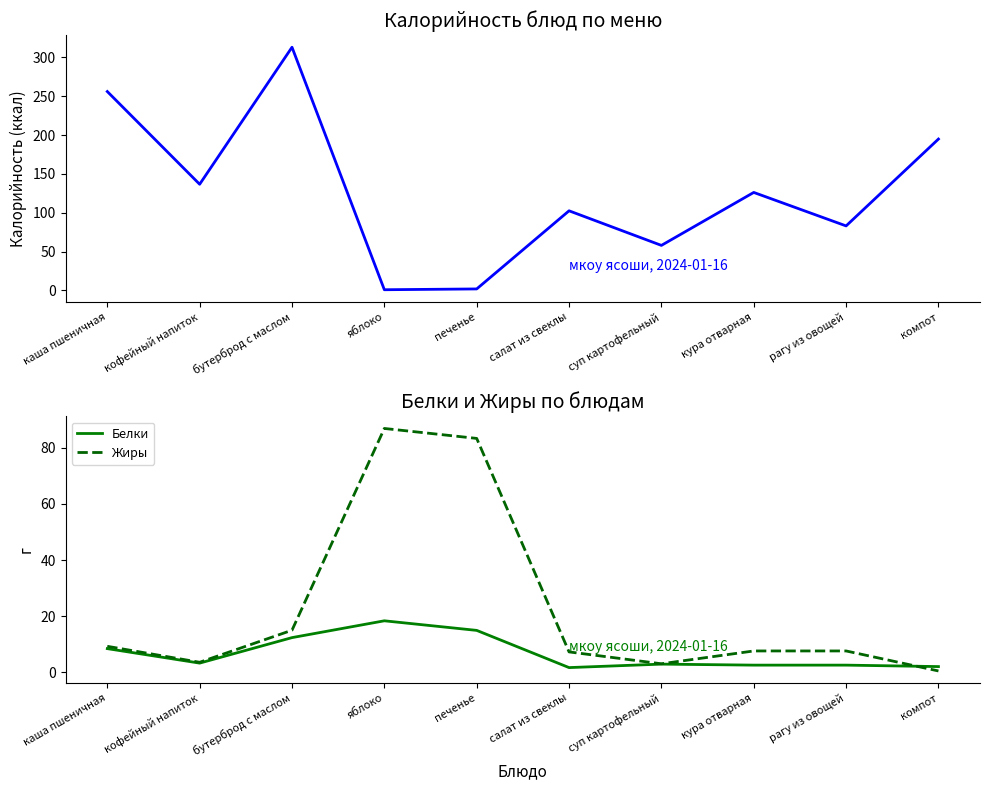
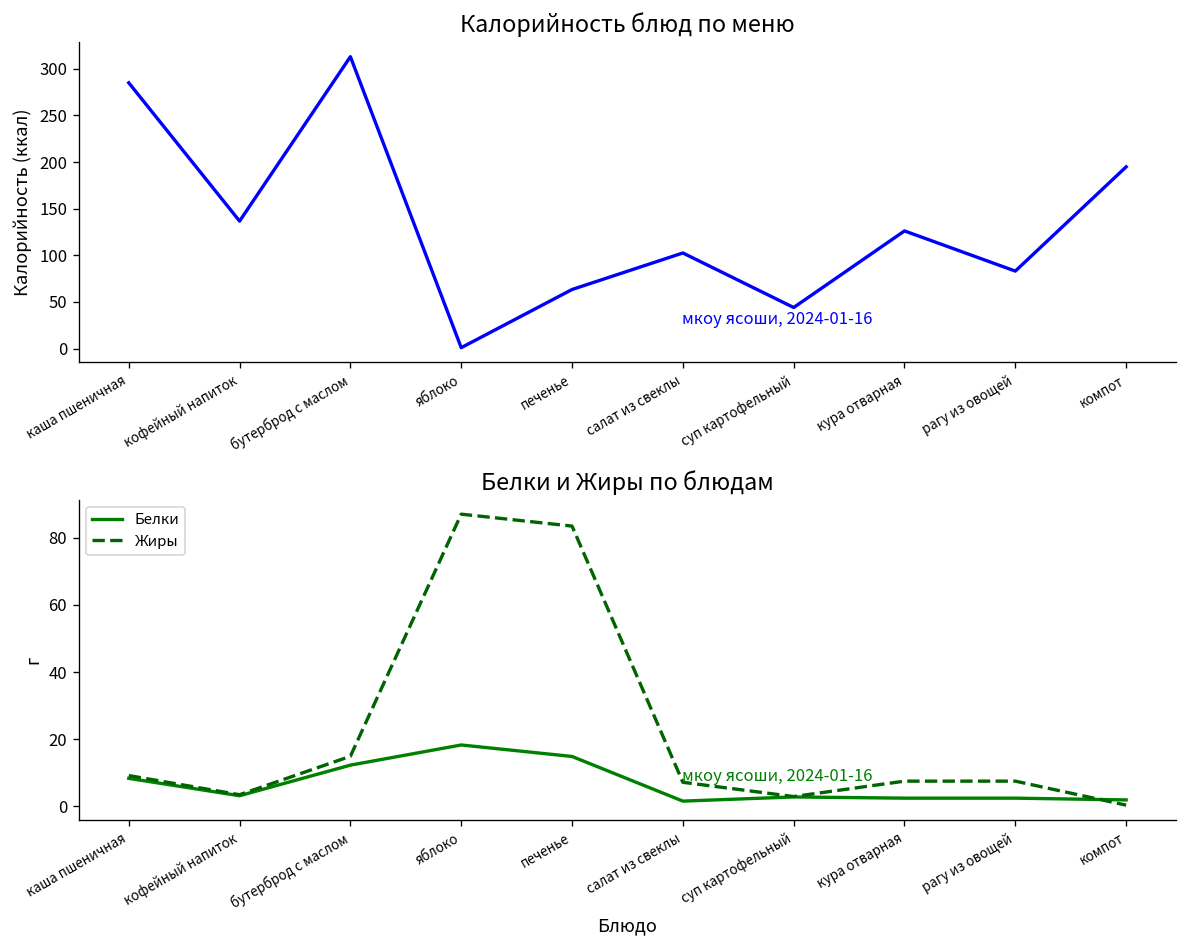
  {
    "Калорийность блюд по меню": {
-     "каша пшеничная": 260,
+     "каша пшеничная": 290,
      "кофейный напиток": 140,
      "бутерброд с маслом": 310,
      "яблоко": 0,
-     "печенье": 0,
+     "печенье": 60,
      "салат из свеклы": 100,
-     "суп картофельный": 60,
+     "суп картофельный": 40,
      "кура отварная": 130,
      "рагу из овощей": 80,
      "компот": 190
    }
  }
